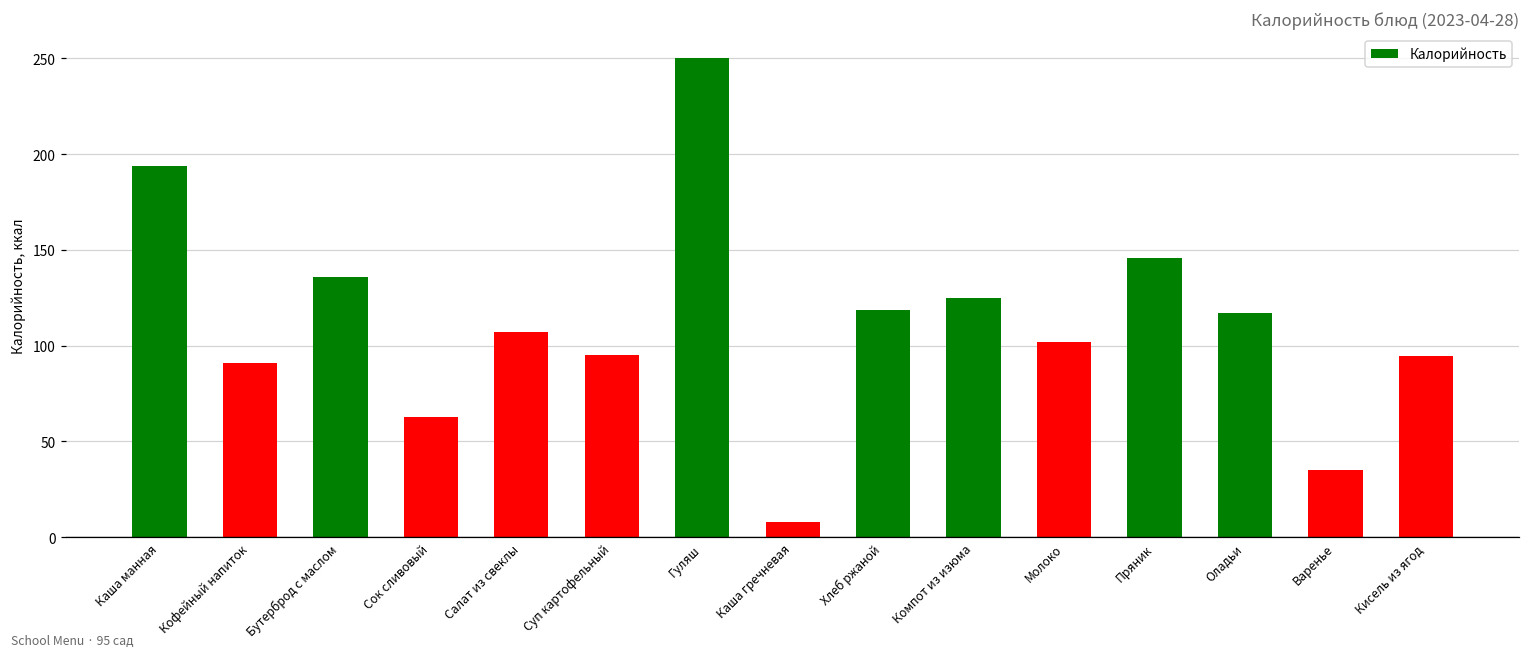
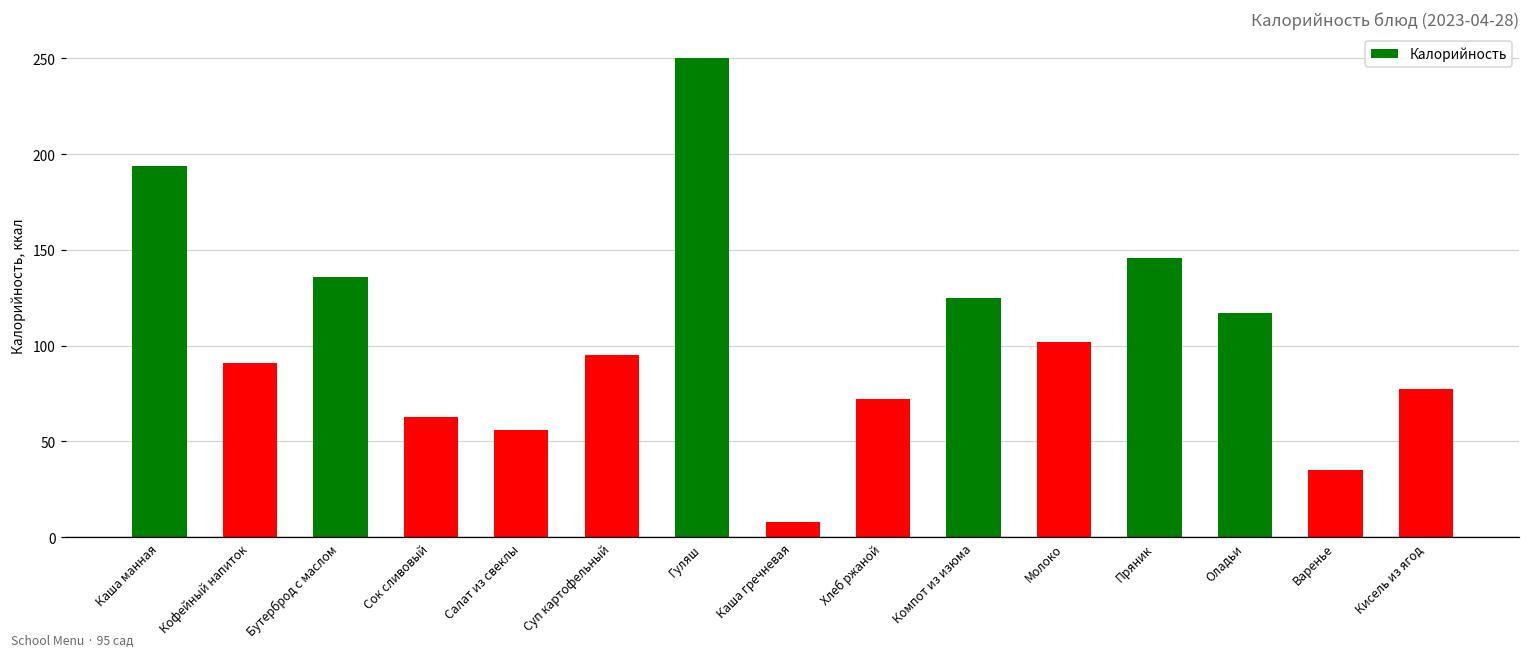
  {
    "Каша манная": 194,
    "Кофейный напиток": 91,
    "Бутерброд с маслом": 136,
    "Сок сливовый": 63,
-   "Салат из свеклы": 107,
+   "Салат из свеклы": 56,
    "Суп картофельный": 95,
    "Гуляш": 250,
    "Каша гречневая": 8,
-   "Хлеб ржаной": 119,
+   "Хлеб ржаной": 72,
    "Компот из изюма": 125,
    "Молоко": 102,
    "Пряник": 146,
    "Оладьи": 117,
    "Варенье": 35,
-   "Кисель из ягод": 95
+   "Кисель из ягод": 77
  }
